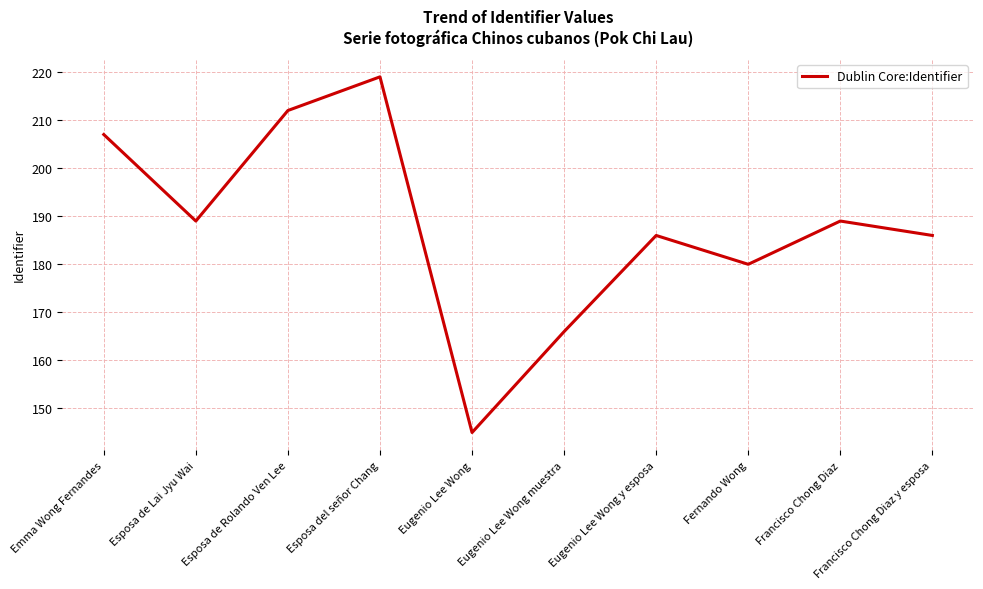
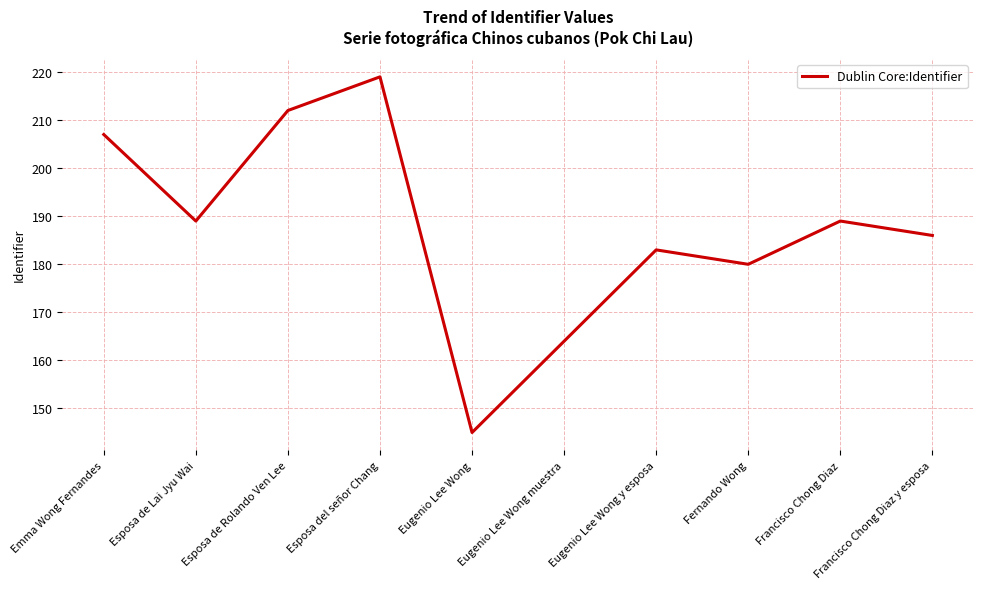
  {
    "Emma Wong Fernandes": 207,
    "Esposa de Lai Jyu Wai": 189,
    "Esposa de Rolando Ven Lee": 212,
    "Esposa del señor Chang": 219,
    "Eugenio Lee Wong": 145,
-   "Eugenio Lee Wong muestra": 166,
-   "Eugenio Lee Wong y esposa": 186,
+   "Eugenio Lee Wong muestra": 164,
+   "Eugenio Lee Wong y esposa": 183,
    "Fernando Wong": 180,
    "Francisco Chong Diaz": 189,
    "Francisco Chong Diaz y esposa": 186
  }
